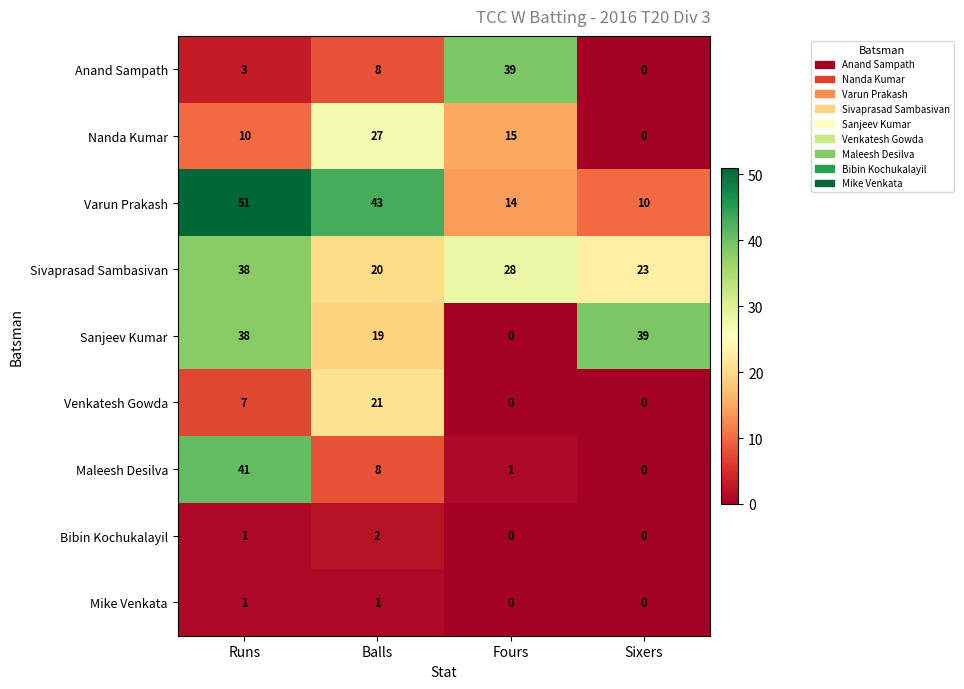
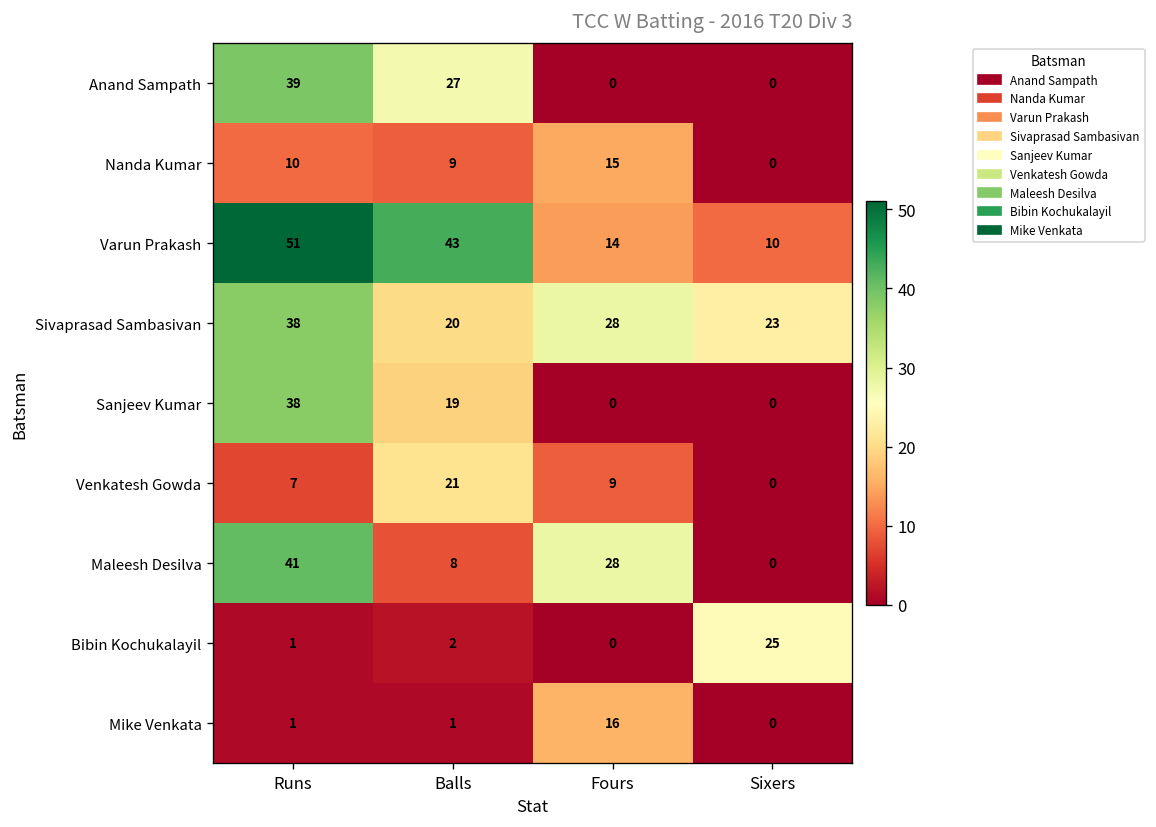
  {
    "Anand Sampath": {
-     "Runs": 3,
-     "Balls": 8,
-     "Fours": 39,
+     "Runs": 39,
+     "Balls": 27,
+     "Fours": 0,
      "Sixers": 0
    },
    "Nanda Kumar": {
      "Runs": 10,
-     "Balls": 27,
+     "Balls": 9,
      "Fours": 15,
      "Sixers": 0
    },
    "Varun Prakash": {
      "Runs": 51,
      "Balls": 43,
      "Fours": 14,
      "Sixers": 10
    },
    "Sivaprasad Sambasivan": {
      "Runs": 38,
      "Balls": 20,
      "Fours": 28,
      "Sixers": 23
    },
    "Sanjeev Kumar": {
      "Runs": 38,
      "Balls": 19,
      "Fours": 0,
-     "Sixers": 39
+     "Sixers": 0
    },
    "Venkatesh Gowda": {
      "Runs": 7,
      "Balls": 21,
-     "Fours": 0,
+     "Fours": 9,
      "Sixers": 0
    },
    "Maleesh Desilva": {
      "Runs": 41,
      "Balls": 8,
-     "Fours": 1,
+     "Fours": 28,
      "Sixers": 0
    },
    "Bibin Kochukalayil": {
      "Runs": 1,
      "Balls": 2,
      "Fours": 0,
-     "Sixers": 0
+     "Sixers": 25
    },
    "Mike Venkata": {
      "Runs": 1,
      "Balls": 1,
-     "Fours": 0,
+     "Fours": 16,
      "Sixers": 0
    }
  }
